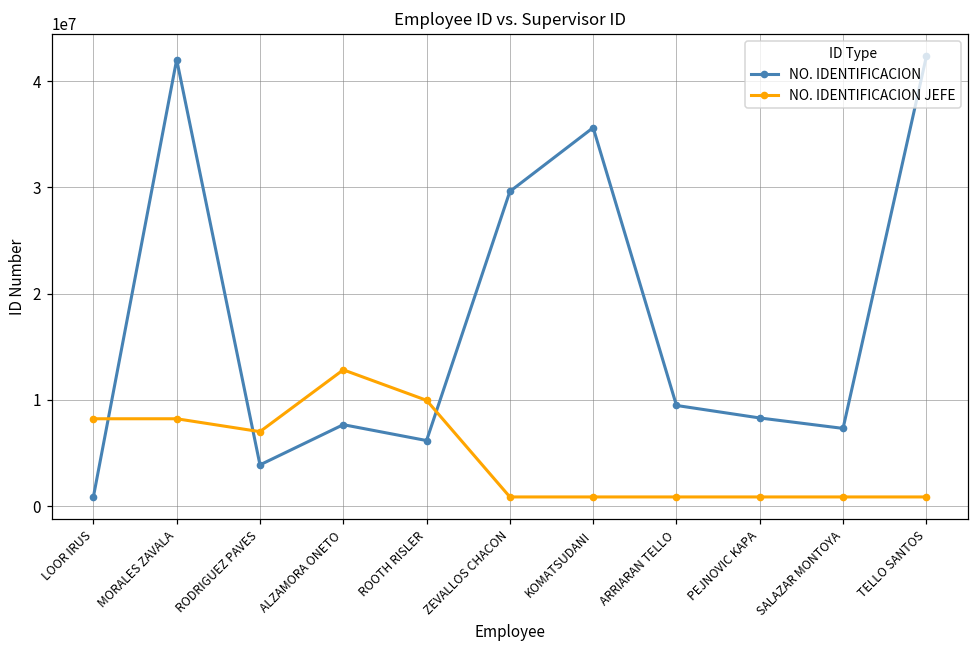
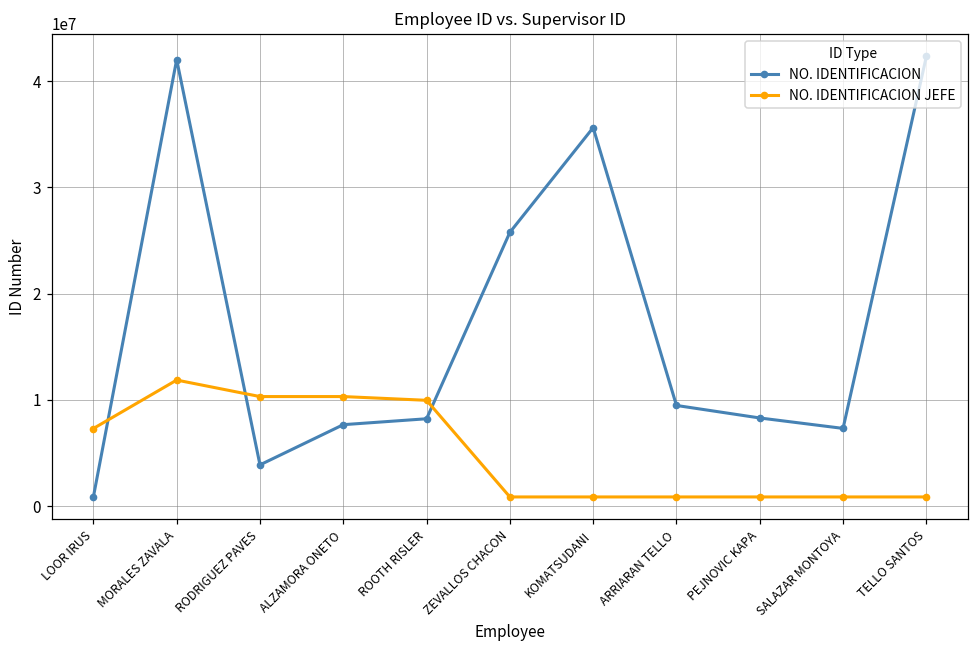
  {
    "NO. IDENTIFICACION": {
      "LOOR IRUS": 1000000,
      "MORALES ZAVALA": 42000000,
      "RODRIGUEZ PAVES": 4000000,
      "ALZAMORA ONETO": 8000000,
-     "ROOTH RISLER": 6000000,
-     "ZEVALLOS CHACON": 30000000,
+     "ROOTH RISLER": 8000000,
+     "ZEVALLOS CHACON": 26000000,
      "KOMATSUDANI": 36000000,
      "ARRIARAN TELLO": 9000000,
      "PEJNOVIC KAPA": 8000000,
      "SALAZAR MONTOYA": 7000000
    },
    "NO. IDENTIFICACION JEFE": {
-     "LOOR IRUS": 8000000,
-     "MORALES ZAVALA": 8000000,
-     "RODRIGUEZ PAVES": 7000000,
-     "ALZAMORA ONETO": 13000000,
+     "LOOR IRUS": 7000000,
+     "MORALES ZAVALA": 12000000,
+     "RODRIGUEZ PAVES": 10000000,
+     "ALZAMORA ONETO": 10000000,
      "ROOTH RISLER": 10000000,
      "ZEVALLOS CHACON": 1000000,
      "KOMATSUDANI": 1000000,
      "ARRIARAN TELLO": 1000000,
      "PEJNOVIC KAPA": 1000000,
      "SALAZAR MONTOYA": 1000000,
      "TELLO SANTOS": 1000000
    }
  }
